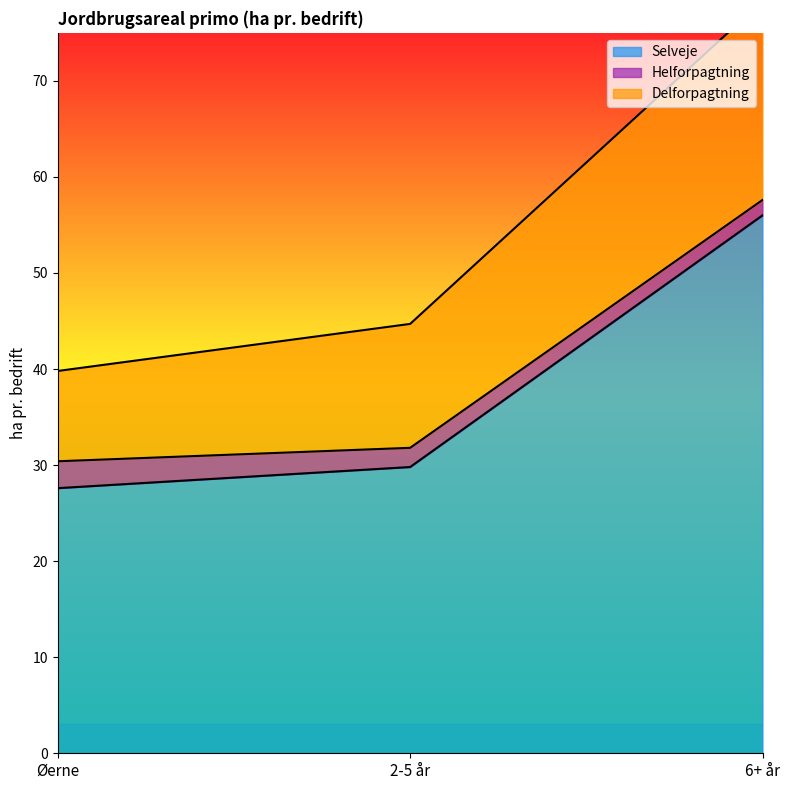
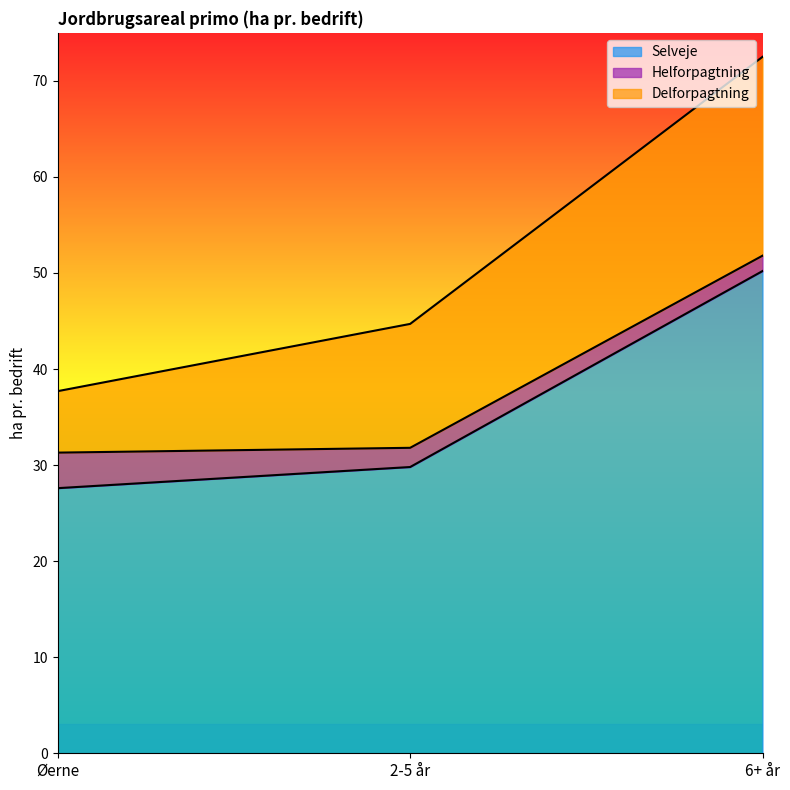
  {
    "Selveje": {
      "Øerne": 28,
      "2-5 år": 30,
-     "6+ år": 56
+     "6+ år": 50
    },
    "Helforpagtning": {
-     "Øerne": 3,
+     "Øerne": 4,
      "2-5 år": 2,
      "6+ år": 2
    },
    "Delforpagtning": {
-     "Øerne": 9,
+     "Øerne": 6,
      "2-5 år": 13
    }
  }
